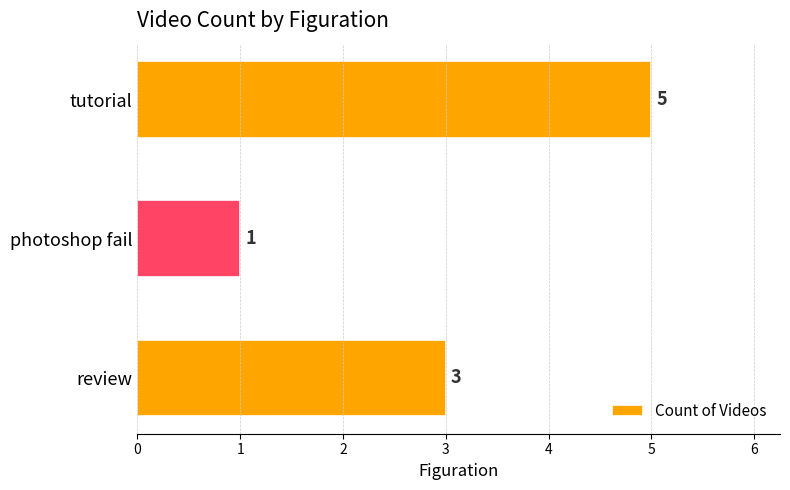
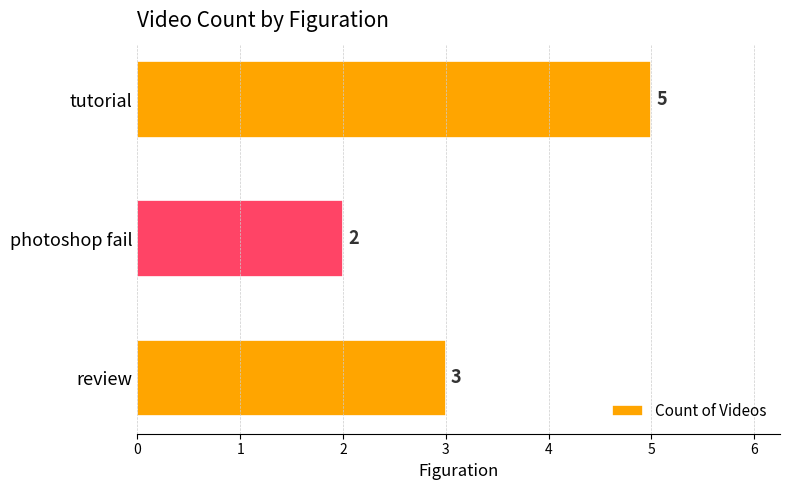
  {
    "tutorial": 5,
-   "photoshop fail": 1,
+   "photoshop fail": 2,
    "review": 3
  }
